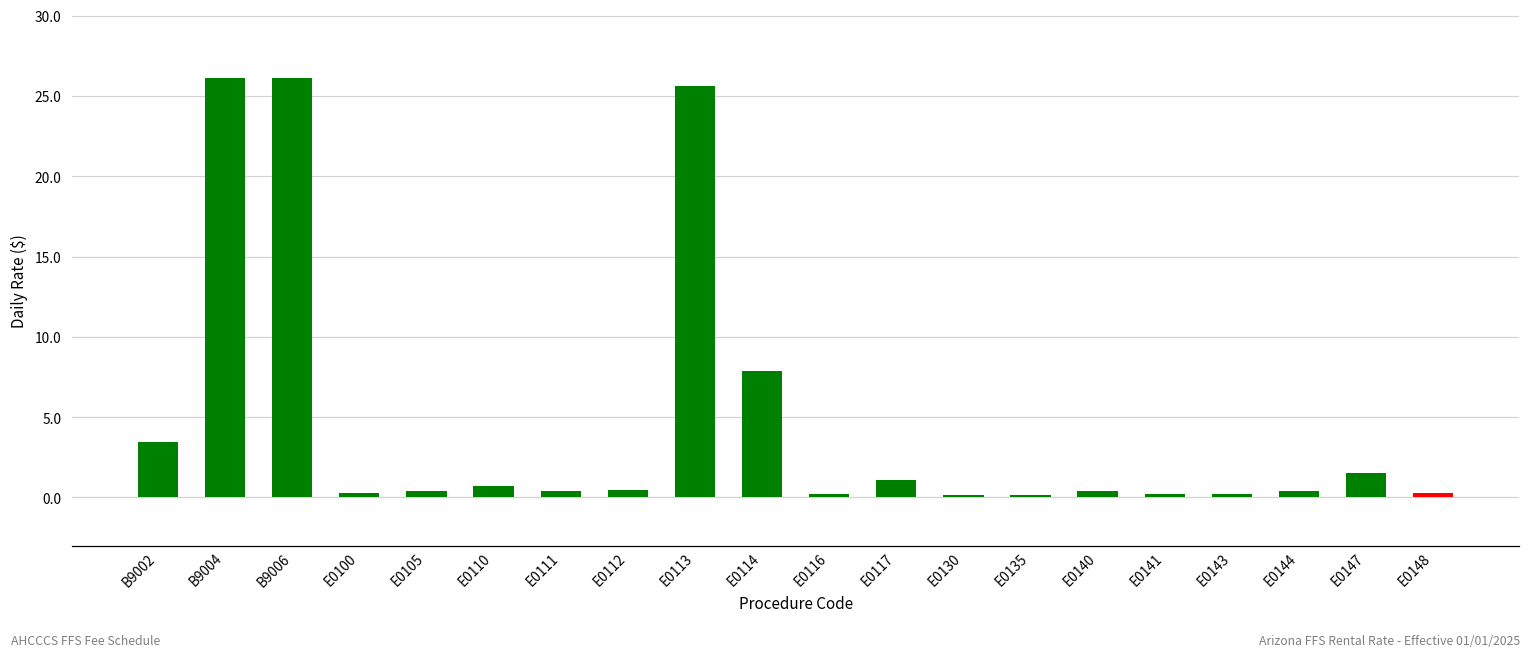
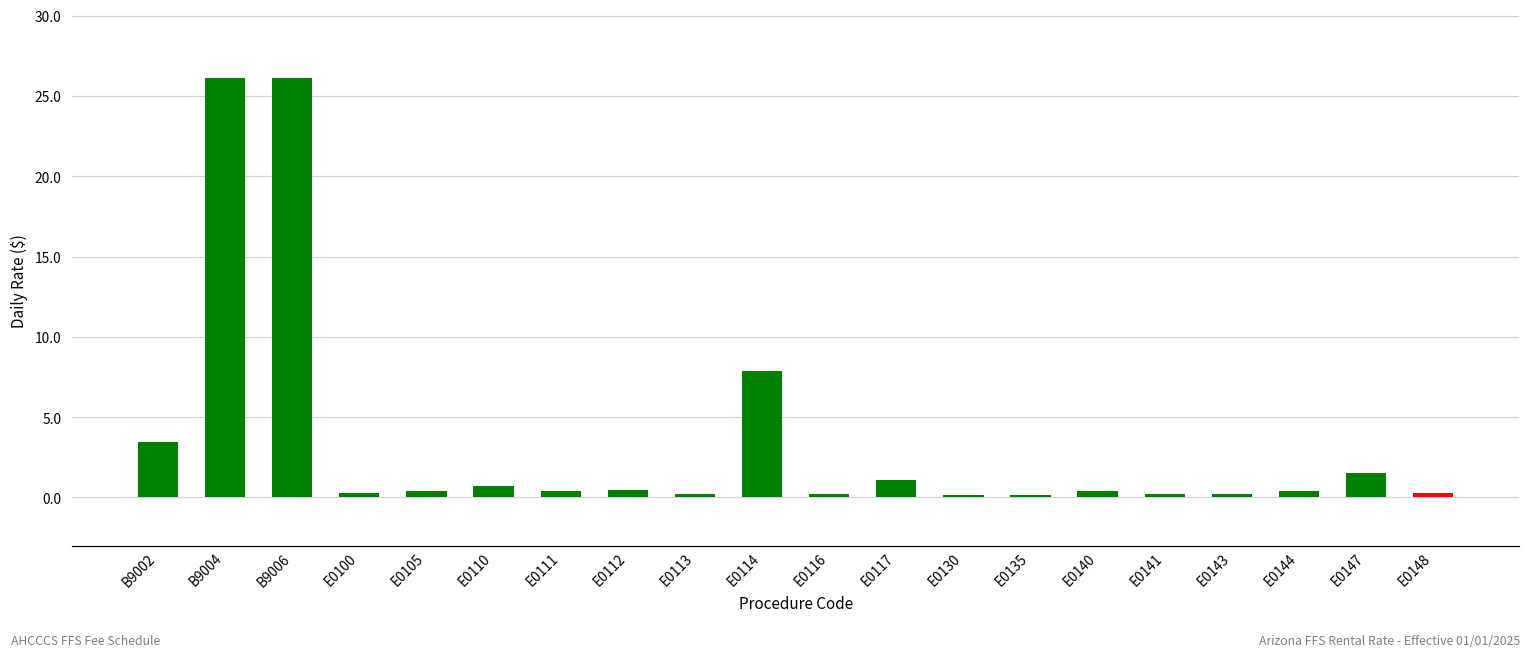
  {
    "B9002": 3.5,
    "B9004": 26.1,
    "B9006": 26.1,
    "E0100": 0.3,
    "E0105": 0.4,
    "E0110": 0.7,
    "E0111": 0.4,
    "E0112": 0.5,
-   "E0113": 25.6,
+   "E0113": 0.2,
    "E0114": 7.9,
    "E0116": 0.2,
    "E0117": 1.1,
    "E0140": 0.4,
    "E0141": 0.2,
    "E0143": 0.2,
    "E0144": 0.4,
    "E0147": 1.6,
    "E0148": 0.3
  }
